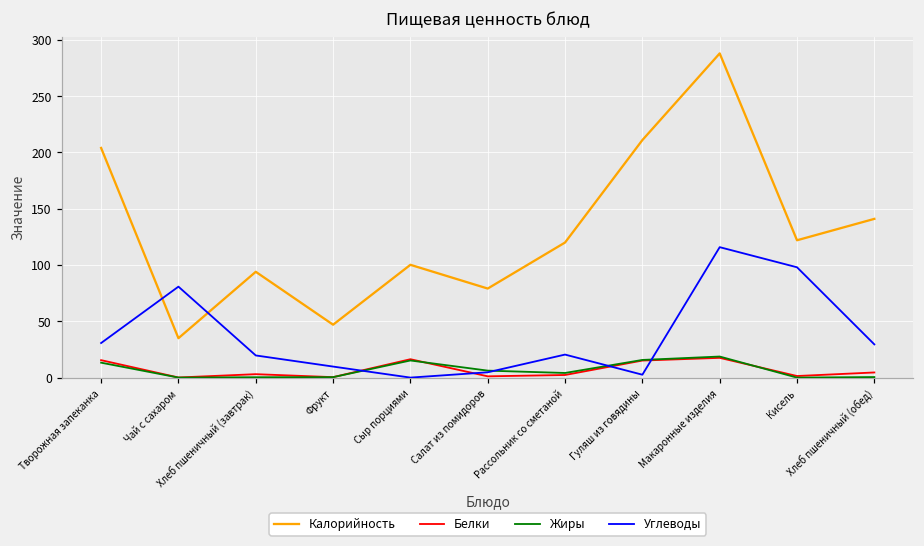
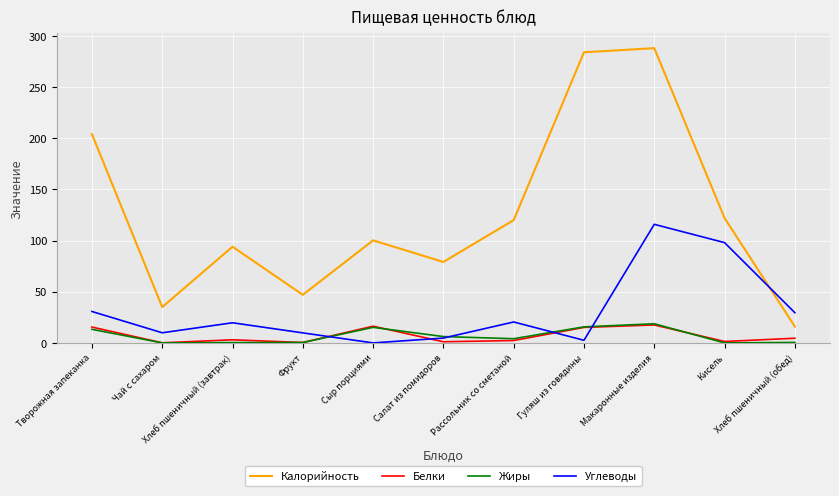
  {
    "Калорийность": {
      "Творожная запеканка": 204,
      "Чай с сахаром": 35,
      "Хлеб пшеничный (завтрак)": 94,
      "Фрукт": 47,
      "Сыр порциями": 100,
      "Салат из помидоров": 79,
      "Рассольник со сметаной": 120,
-     "Гуляш из говядины": 211,
+     "Гуляш из говядины": 284,
      "Макаронные изделия": 288,
      "Кисель": 122,
-     "Хлеб пшеничный (обед)": 141
+     "Хлеб пшеничный (обед)": 16
    },
    "Белки": {
      "Хлеб пшеничный (завтрак)": 3,
      "Салат из помидоров": 1,
      "Хлеб пшеничный (обед)": 5
    },
    "Жиры": {
      "Хлеб пшеничный (завтрак)": 0,
      "Хлеб пшеничный (обед)": 0
    },
    "Углеводы": {
      "Творожная запеканка": 31,
-     "Чай с сахаром": 81,
+     "Чай с сахаром": 10,
      "Хлеб пшеничный (завтрак)": 20,
      "Фрукт": 10,
      "Сыр порциями": 0,
      "Рассольник со сметаной": 20,
      "Гуляш из говядины": 3,
      "Макаронные изделия": 116,
      "Кисель": 98,
      "Хлеб пшеничный (обед)": 30
    }
  }
